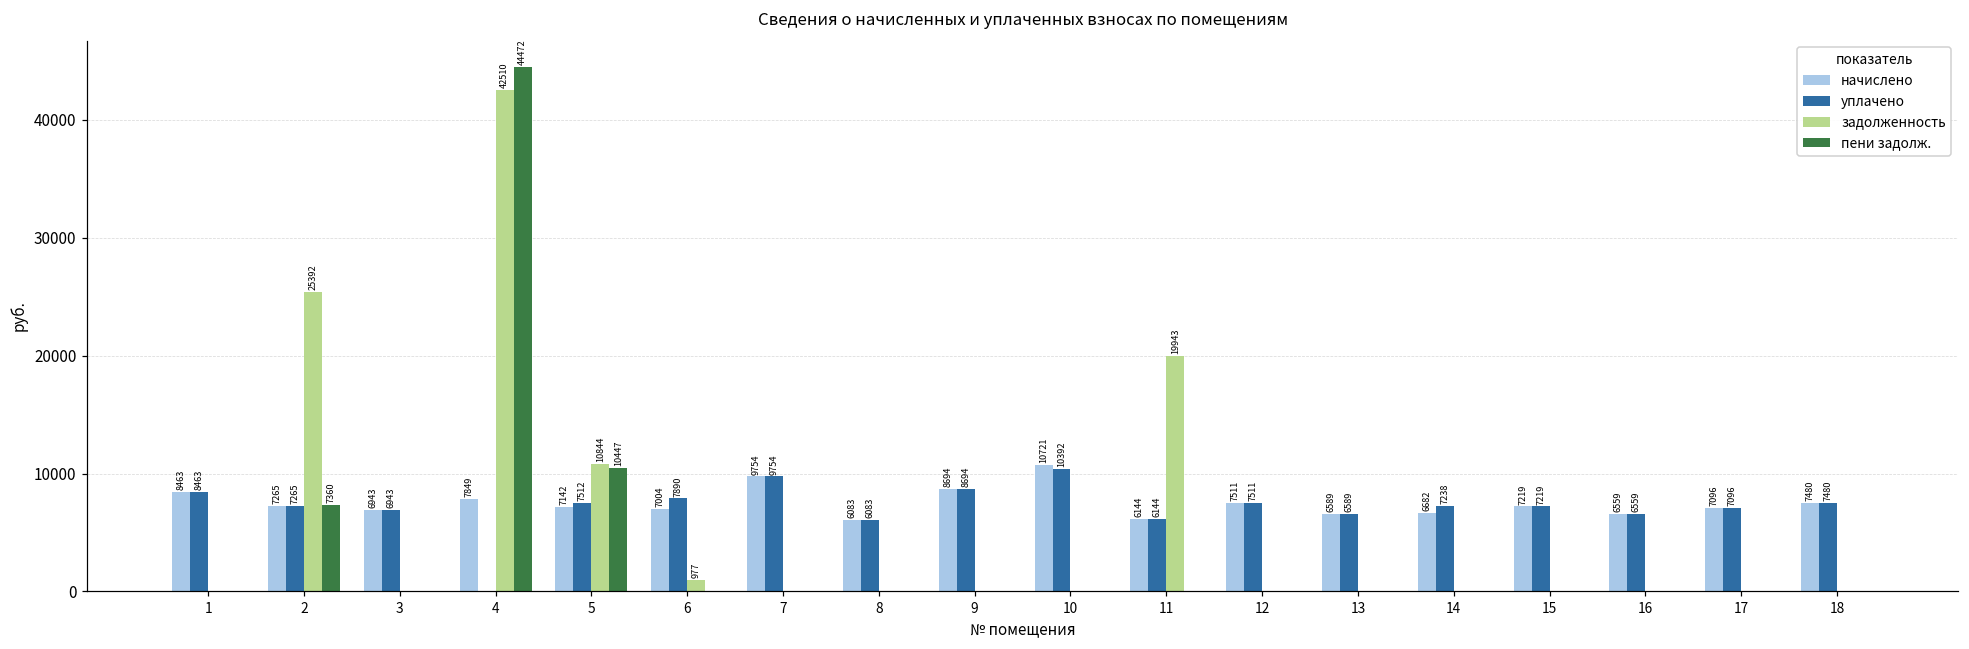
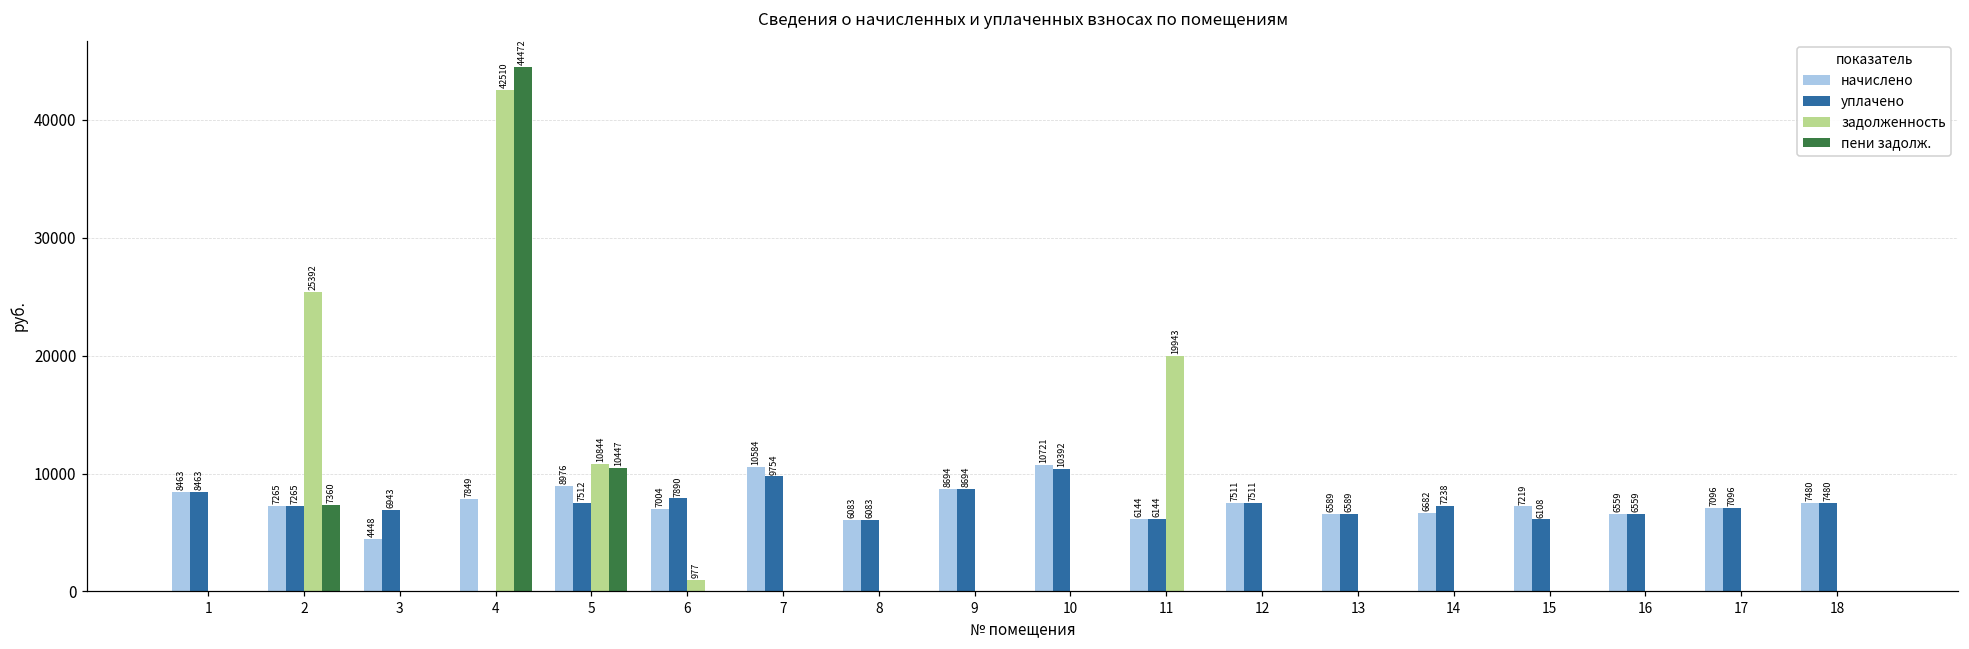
  {
    "начислено": {
      "1": 8463,
      "2": 7265,
-     "3": 6943,
+     "3": 4448,
      "4": 7849,
-     "5": 7142,
+     "5": 8976,
      "6": 7004,
-     "7": 9754,
+     "7": 10584,
      "8": 6083,
      "9": 8694,
      "10": 10721,
      "11": 6144,
      "12": 7511,
      "13": 6589,
      "14": 6682,
      "15": 7219,
      "16": 6559,
      "17": 7096,
      "18": 7480
    },
    "уплачено": {
      "1": 8463,
      "2": 7265,
      "3": 6943,
      "5": 7512,
      "6": 7890,
      "7": 9754,
      "8": 6083,
      "9": 8694,
      "10": 10392,
      "11": 6144,
      "12": 7511,
      "13": 6589,
      "14": 7238,
-     "15": 7219,
+     "15": 6108,
      "16": 6559,
      "17": 7096,
      "18": 7480
    },
    "задолженность": {
      "2": 25392,
      "4": 42510,
      "5": 10844,
      "6": 977,
      "11": 19943
    },
    "пени задолж.": {
      "2": 7360,
      "4": 44472,
      "5": 10447
    }
  }
